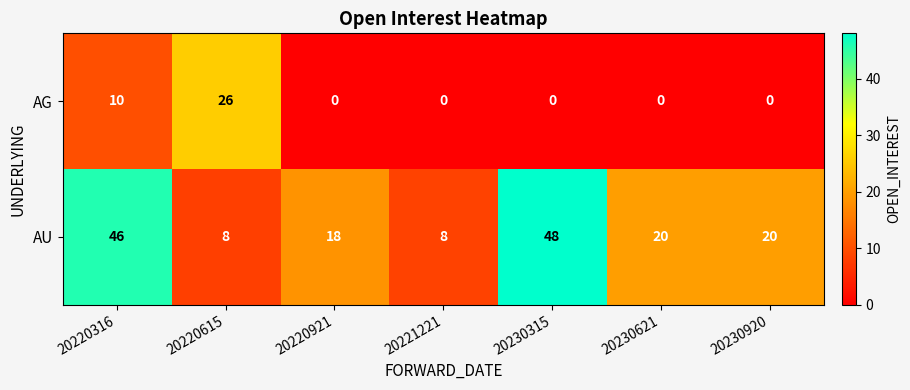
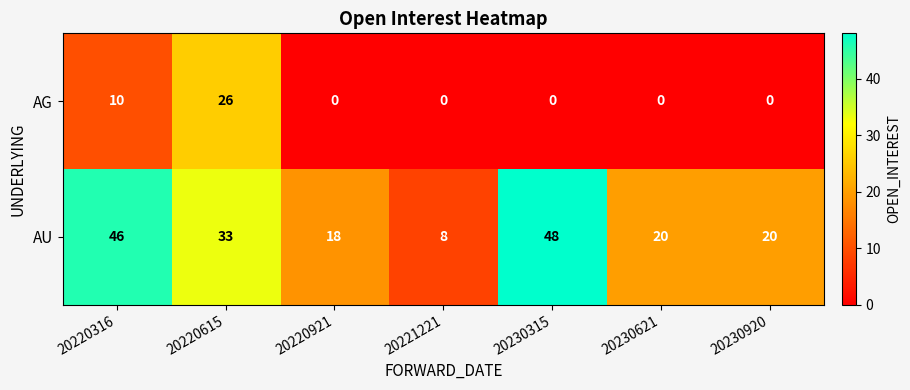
  {
    "AG": {
      "20220316": 10,
      "20220615": 26,
      "20220921": 0,
      "20221221": 0,
      "20230315": 0,
      "20230621": 0,
      "20230920": 0
    },
    "AU": {
      "20220316": 46,
-     "20220615": 8,
+     "20220615": 33,
      "20220921": 18,
      "20221221": 8,
      "20230315": 48,
      "20230621": 20,
      "20230920": 20
    }
  }
